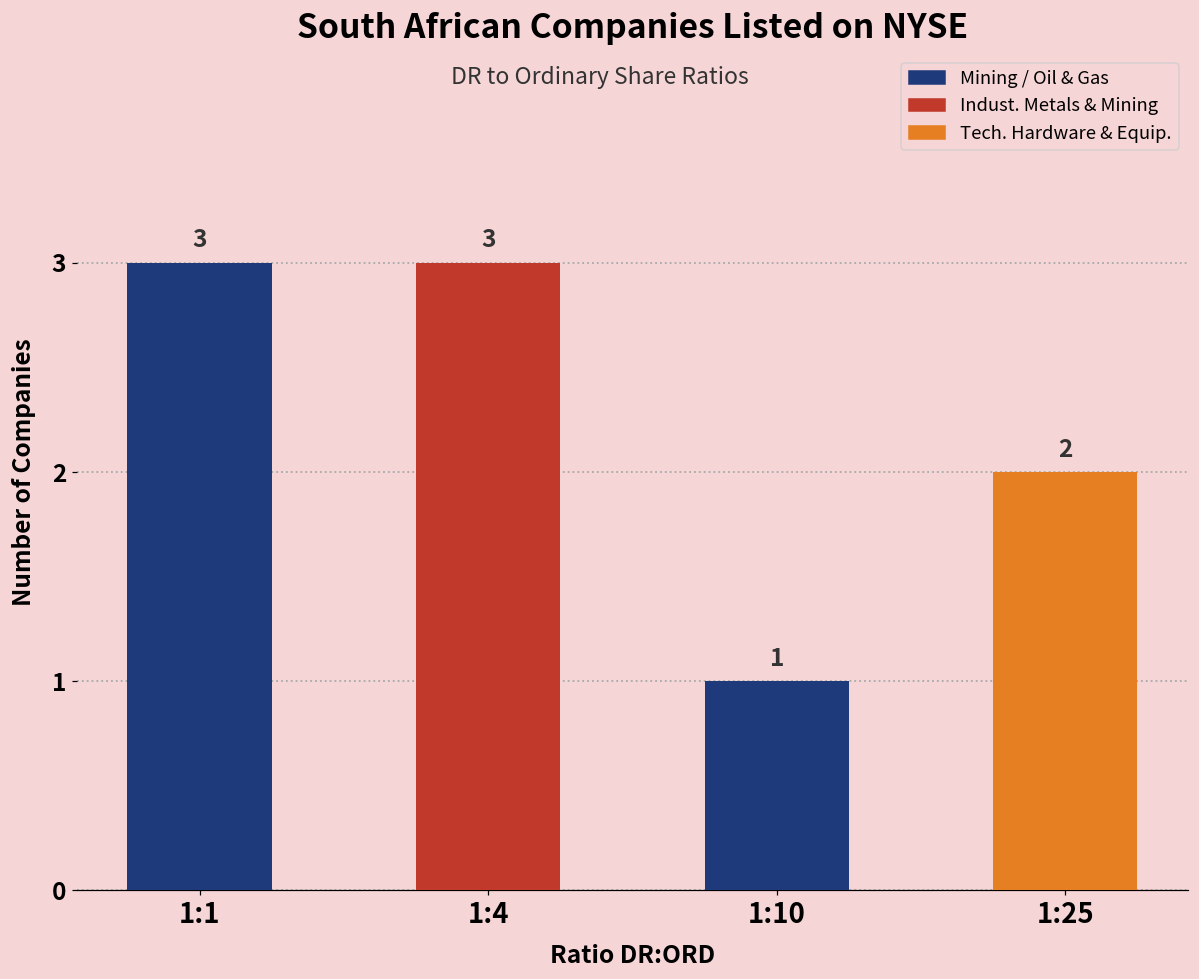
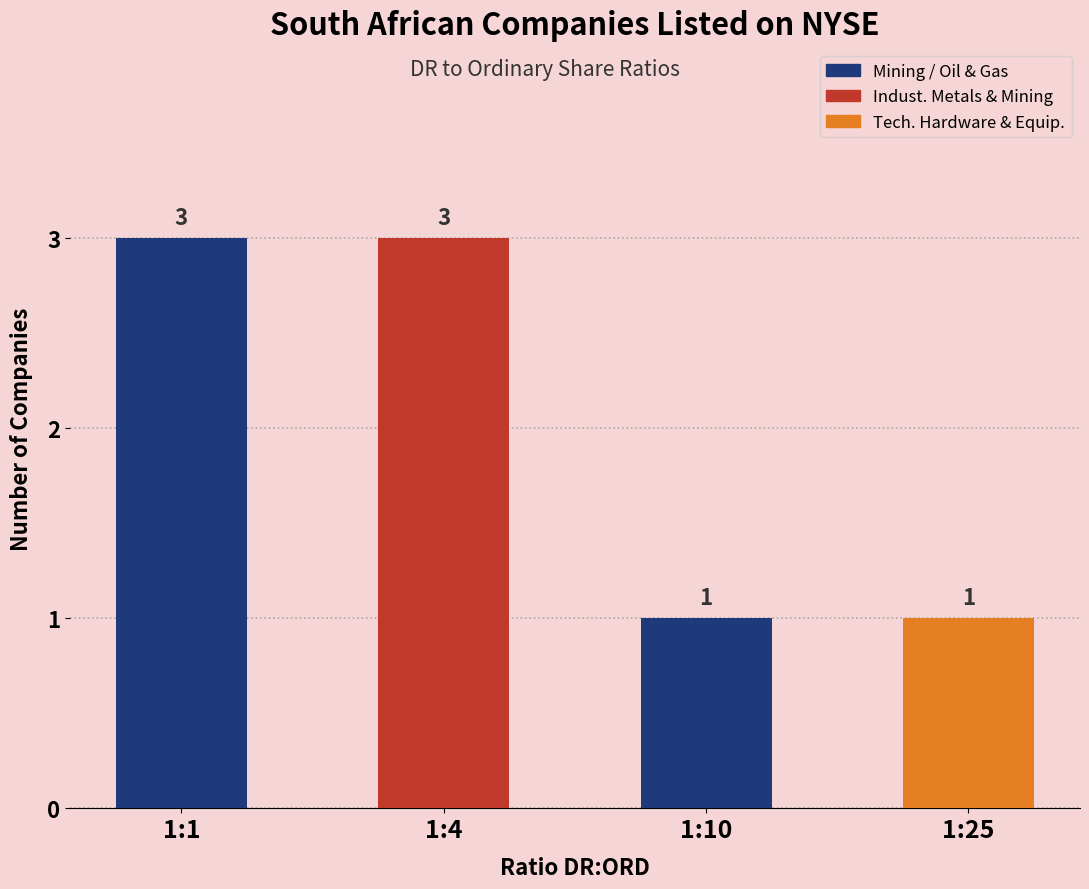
  {
    "1:1": 3,
    "1:4": 3,
    "1:10": 1,
-   "1:25": 2
+   "1:25": 1
  }
